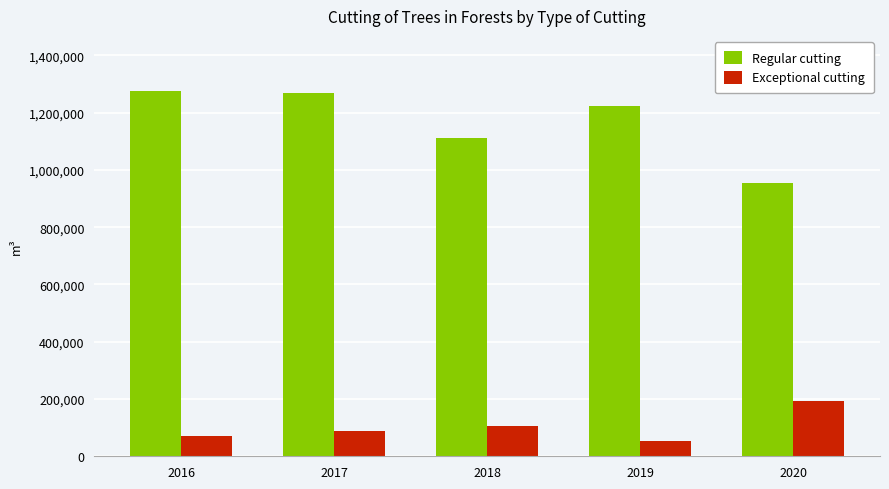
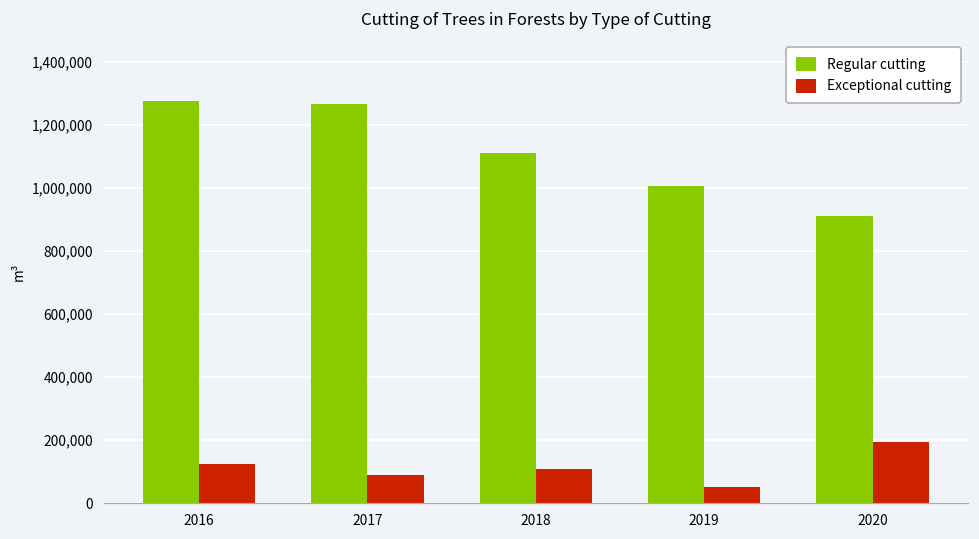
  {
    "Regular cutting": {
      "2016": "1,280,000",
      "2017": "1,270,000",
      "2018": "1,110,000",
-     "2019": "1,220,000",
-     "2020": "950,000"
+     "2019": "1,010,000",
+     "2020": "910,000"
    },
    "Exceptional cutting": {
-     "2016": "70,000",
+     "2016": "120,000",
      "2017": "90,000",
      "2018": "110,000",
      "2019": "50,000",
      "2020": "190,000"
    }
  }
